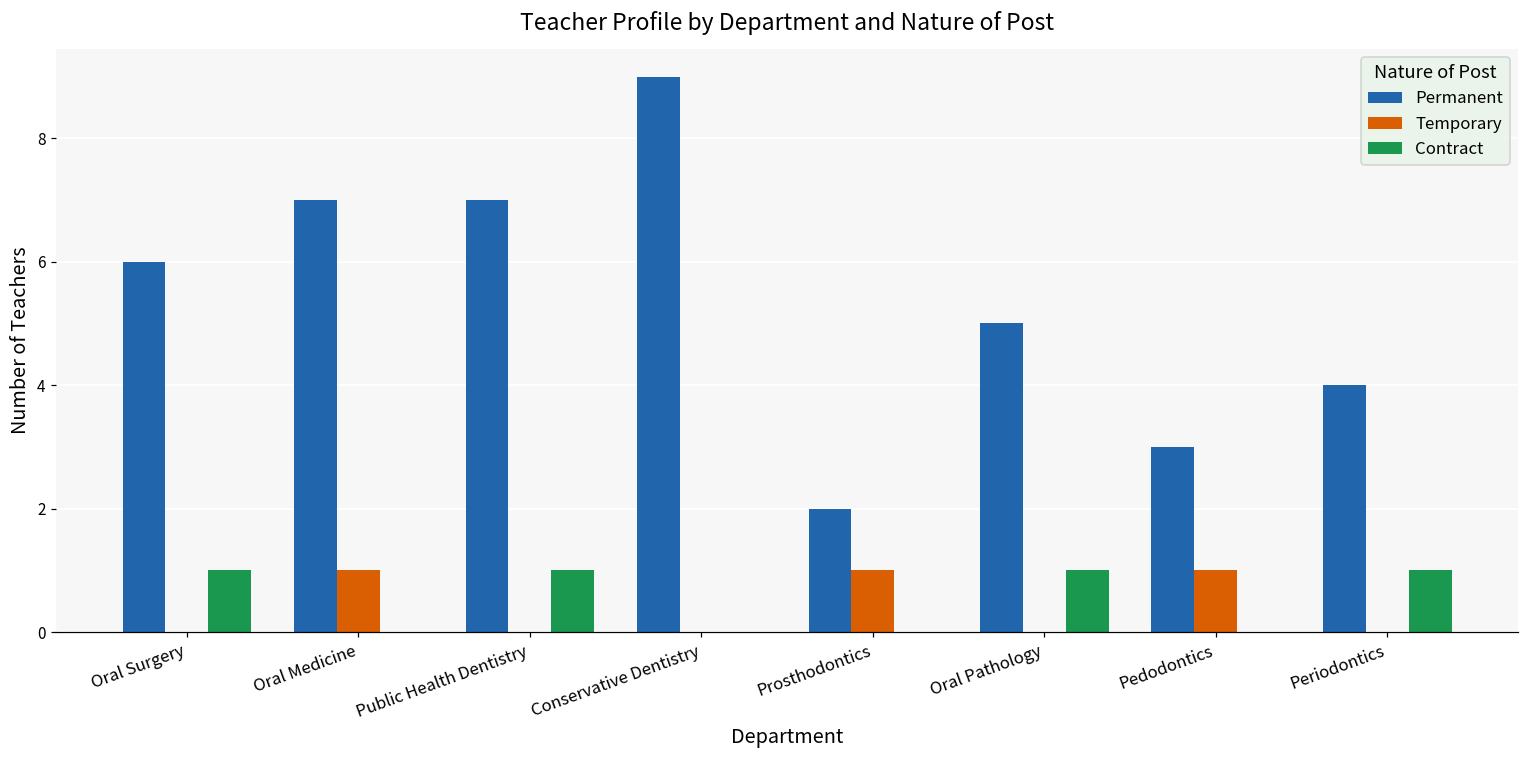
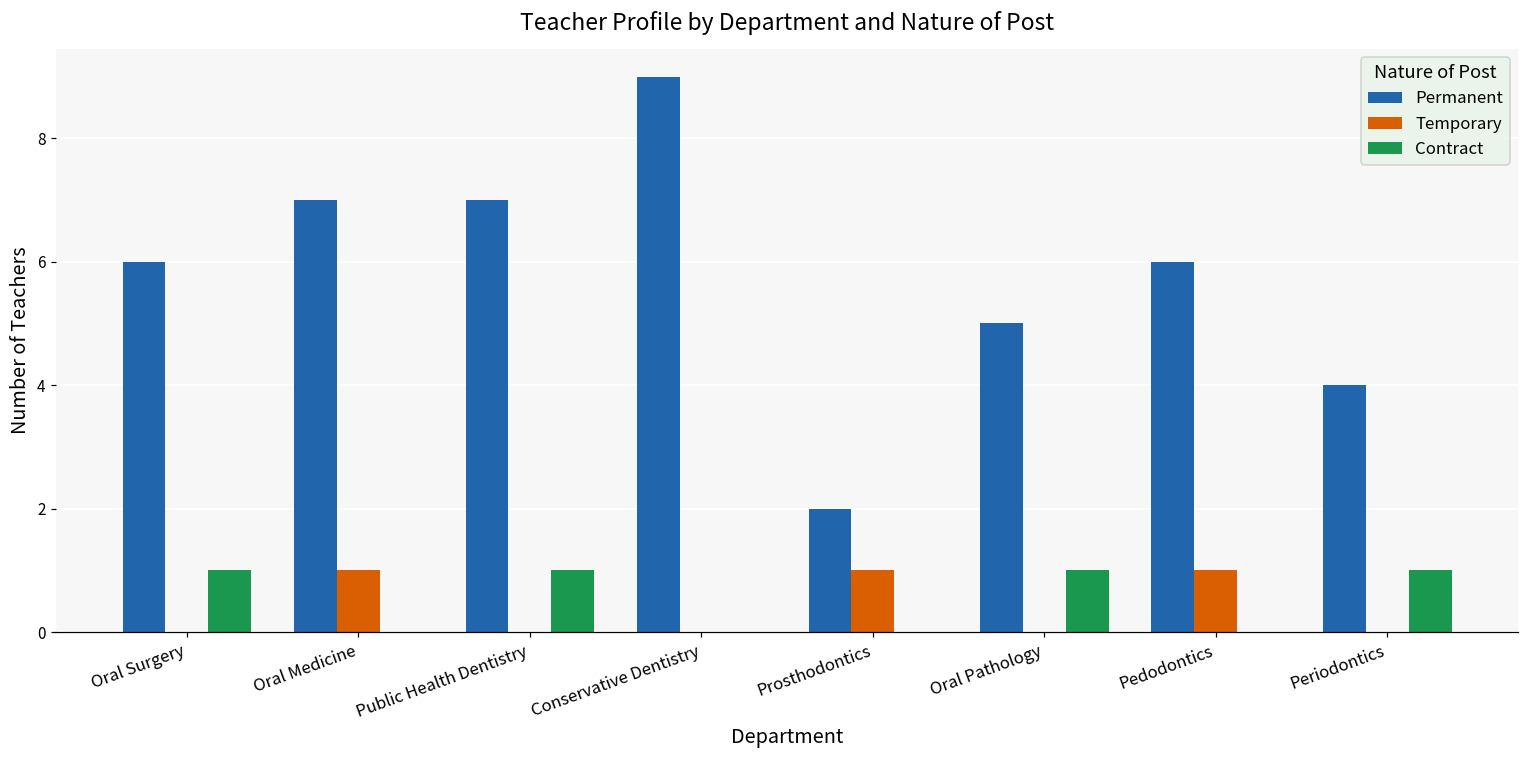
  {
    "Permanent": {
      "Oral Surgery": 6,
      "Oral Medicine": 7,
      "Public Health Dentistry": 7,
      "Conservative Dentistry": 9,
      "Prosthodontics": 2,
      "Oral Pathology": 5,
-     "Pedodontics": 3,
+     "Pedodontics": 6,
      "Periodontics": 4
    },
    "Temporary": {
      "Oral Surgery": 0,
      "Oral Medicine": 1,
      "Public Health Dentistry": 0,
      "Conservative Dentistry": 0,
      "Prosthodontics": 1,
      "Oral Pathology": 0,
      "Pedodontics": 1,
      "Periodontics": 0
    },
    "Contract": {
      "Oral Surgery": 1,
      "Oral Medicine": 0,
      "Public Health Dentistry": 1,
      "Conservative Dentistry": 0,
      "Prosthodontics": 0,
      "Oral Pathology": 1,
      "Pedodontics": 0,
      "Periodontics": 1
    }
  }
